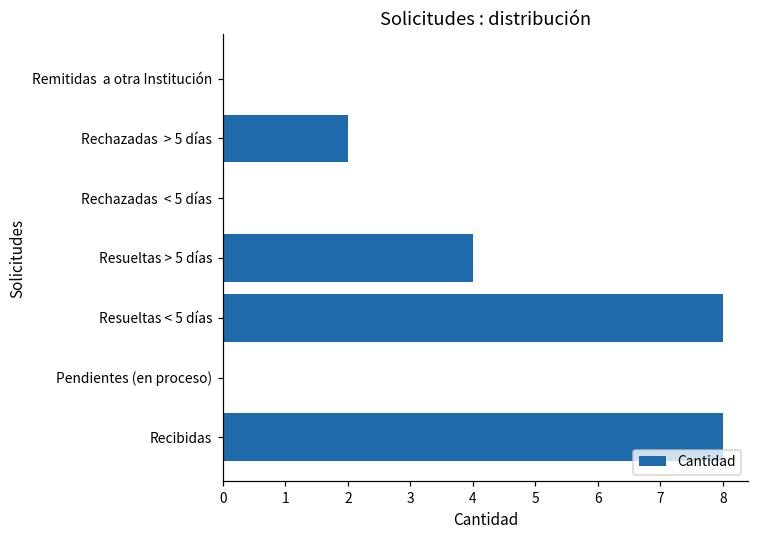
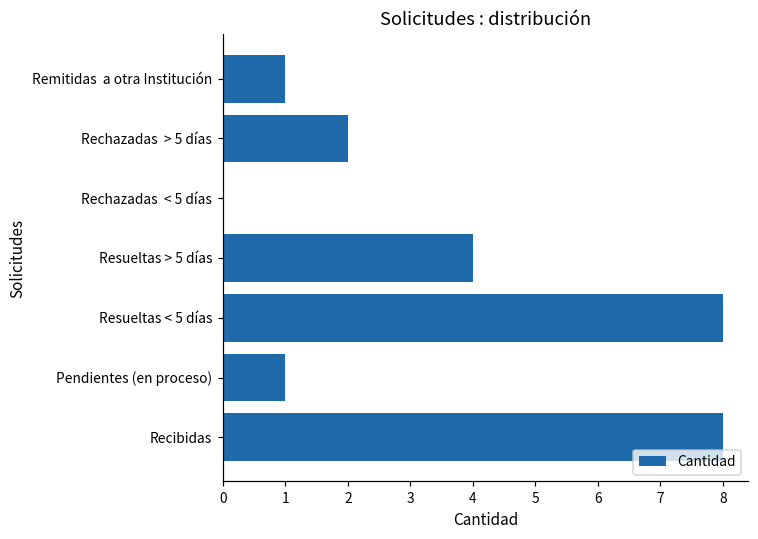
  {
-   "Remitidas a otra Institución": 0,
+   "Remitidas a otra Institución": 1,
    "Rechazadas > 5 días": 2,
    "Rechazadas < 5 días": 0,
    "Resueltas > 5 días": 4,
    "Resueltas < 5 días": 8,
-   "Pendientes (en proceso)": 0,
+   "Pendientes (en proceso)": 1,
    "Recibidas": 8
  }
